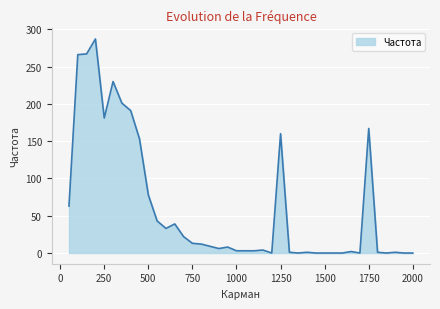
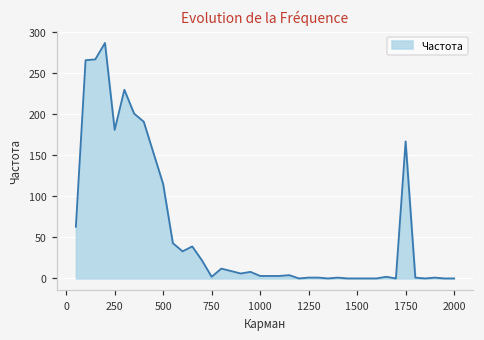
  {
    "250": 180,
-   "500": 80,
-   "750": 10,
+   "500": 120,
+   "750": 0,
    "1000": 0,
-   "1250": 160,
+   "1250": 0,
    "1500": 0,
    "1750": 170,
    "2000": 0
  }
